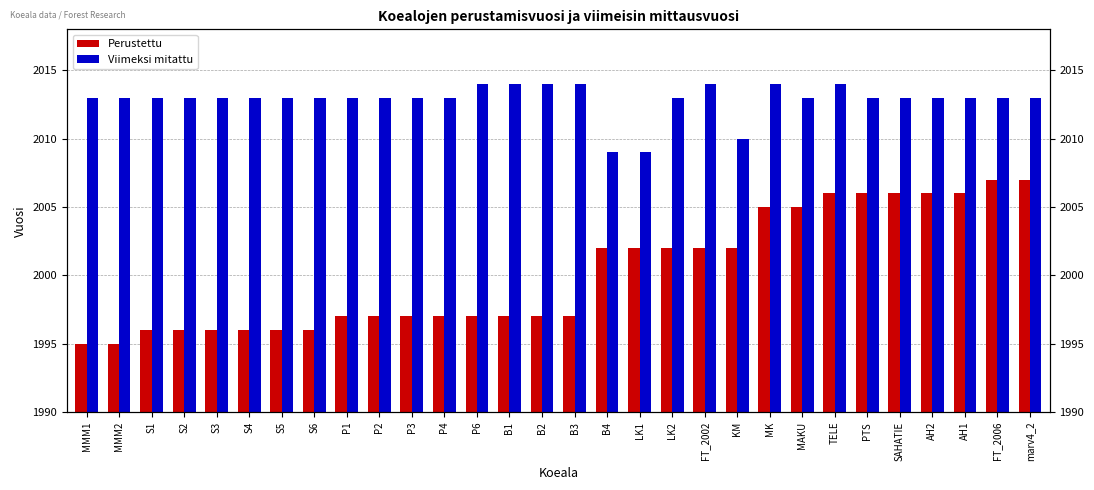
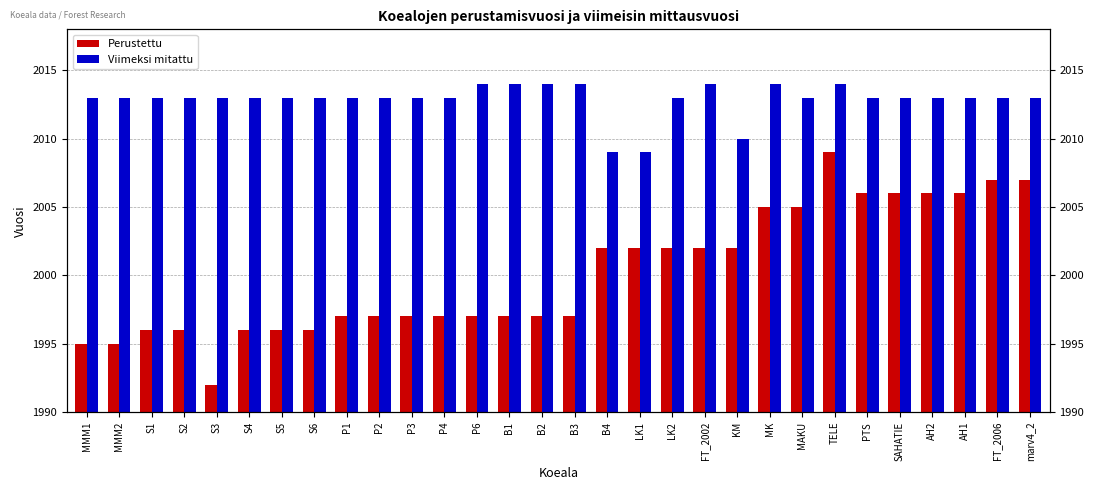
  {
    "Perustettu": {
      "MMM1": 1995,
      "MMM2": 1995,
      "S1": 1996,
      "S2": 1996,
-     "S3": 1996,
+     "S3": 1992,
      "S4": 1996,
      "S5": 1996,
      "S6": 1996,
      "P1": 1997,
      "P2": 1997,
      "P3": 1997,
      "P4": 1997,
      "P6": 1997,
      "B1": 1997,
      "B2": 1997,
      "B3": 1997,
      "B4": 2002,
      "LK1": 2002,
      "LK2": 2002,
      "FT_2002": 2002,
      "KM": 2002,
      "MK": 2005,
      "MAKU": 2005,
-     "TELE": 2006,
+     "TELE": 2009,
      "PTS": 2006,
      "SAHATIE": 2006,
      "AH2": 2006,
      "AH1": 2006,
      "FT_2006": 2007,
      "marv4_2": 2007
    },
    "Viimeksi mitattu": {
      "MMM1": 2013,
      "MMM2": 2013,
      "S1": 2013,
      "S2": 2013,
      "S3": 2013,
      "S4": 2013,
      "S5": 2013,
      "S6": 2013,
      "P1": 2013,
      "P2": 2013,
      "P3": 2013,
      "P4": 2013,
      "P6": 2014,
      "B1": 2014,
      "B2": 2014,
      "B3": 2014,
      "B4": 2009,
      "LK1": 2009,
      "LK2": 2013,
      "FT_2002": 2014,
      "KM": 2010,
      "MK": 2014,
      "MAKU": 2013,
      "TELE": 2014,
      "PTS": 2013,
      "SAHATIE": 2013,
      "AH2": 2013,
      "AH1": 2013,
      "FT_2006": 2013,
      "marv4_2": 2013
    }
  }
